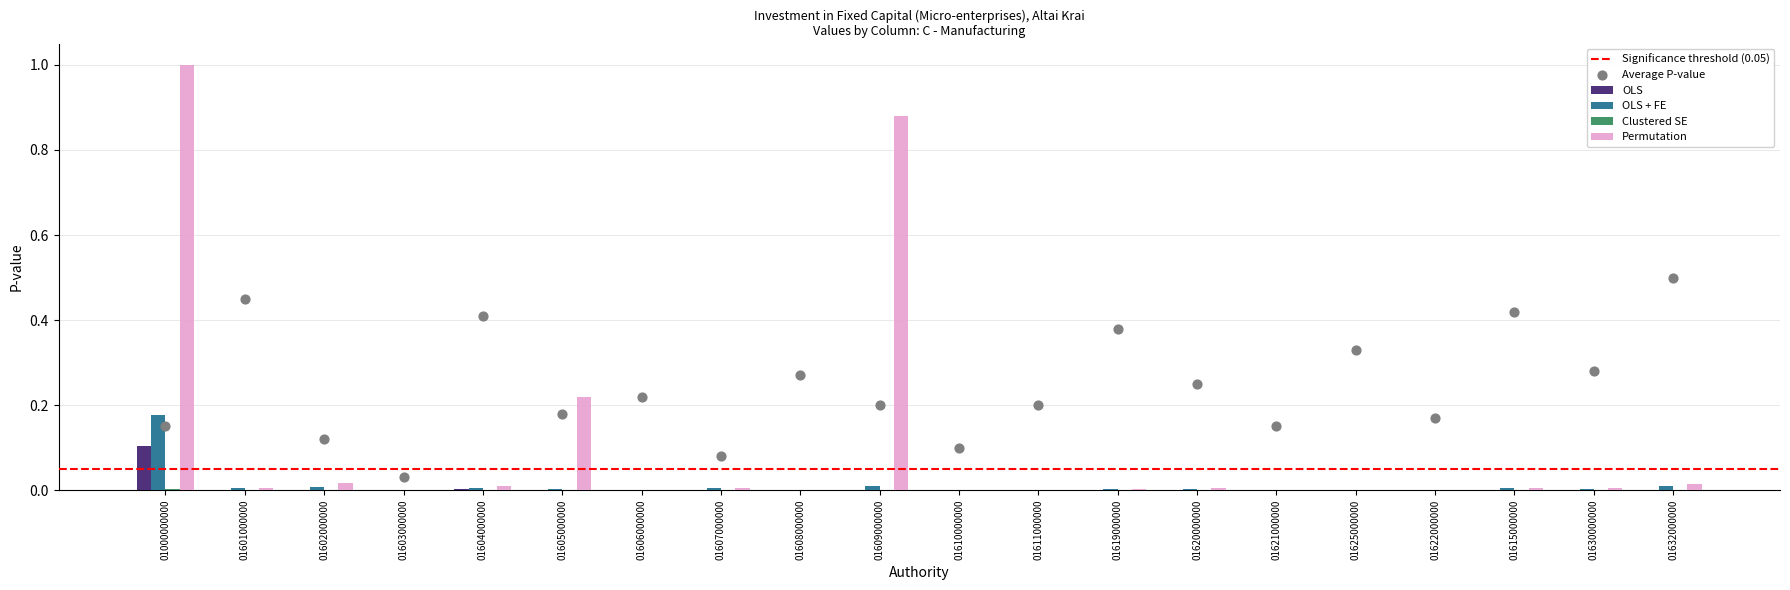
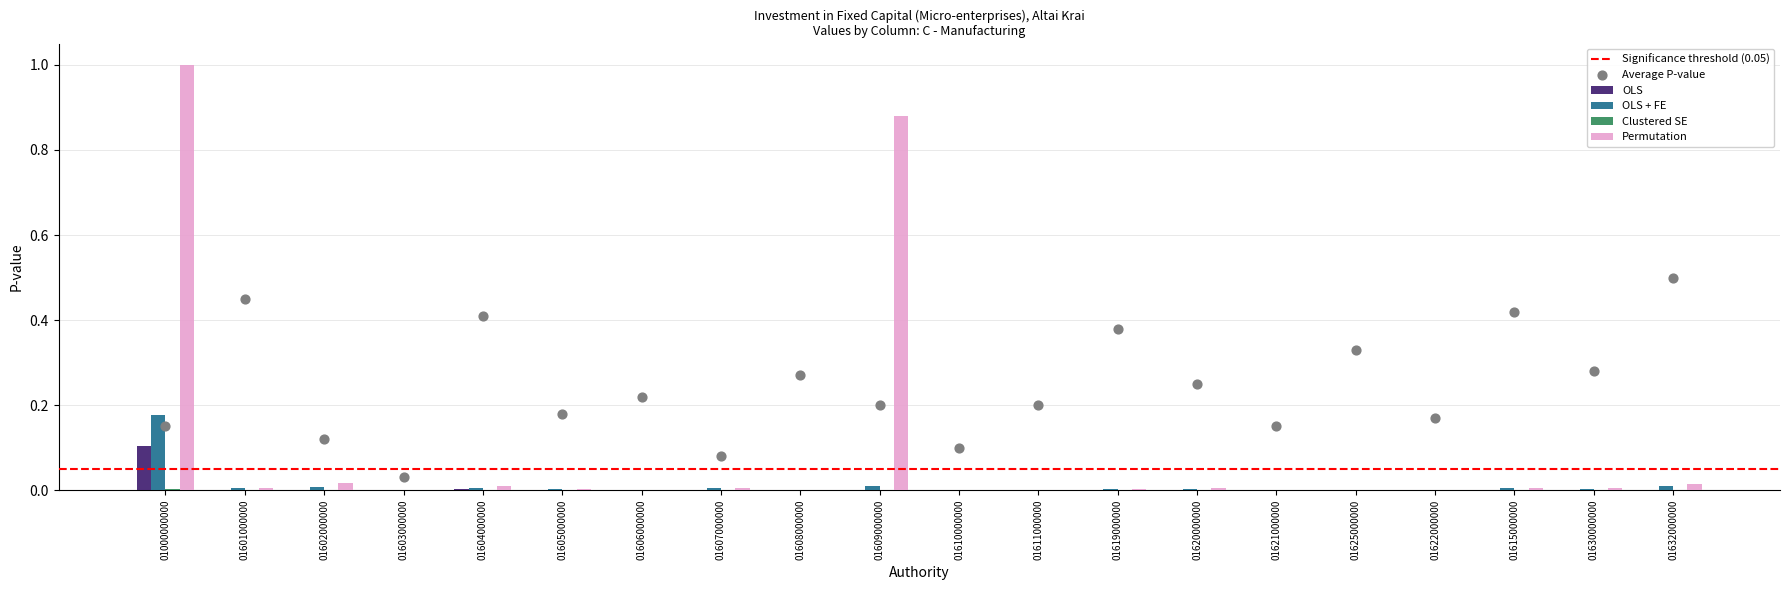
  {
    "OLS": {
      "01000000000": 0.10,
      "01603000000": 0.00,
      "01605000000": 0.00,
      "01606000000": 0.00,
      "01607000000": 0.00,
      "01609000000": 0.00,
      "01610000000": 0.00,
      "01621000000": 0.00,
      "01622000000": 0.00
    },
    "OLS + FE": {
      "01000000000": 0.18,
      "01602000000": 0.01,
      "01606000000": 0.00,
      "01609000000": 0.01,
      "01610000000": 0.00,
      "01632000000": 0.01
    },
    "Clustered SE": {
      "01601000000": 0.00,
      "01602000000": 0.00,
      "01603000000": 0.00,
      "01604000000": 0.00,
      "01605000000": 0.00,
      "01606000000": 0.00,
      "01607000000": 0.00,
      "01608000000": 0.00,
      "01609000000": 0.00,
      "01610000000": 0.00,
      "01611000000": 0.00,
      "01619000000": 0.00,
      "01620000000": 0.00,
      "01621000000": 0.00,
      "01625000000": 0.00,
      "01622000000": 0.00,
      "01615000000": 0.00,
      "01630000000": 0.00,
      "01632000000": 0.00
    },
    "Permutation": {
      "01000000000": 1.00,
      "01601000000": 0.01,
      "01602000000": 0.02,
      "01603000000": 0.00,
      "01604000000": 0.01,
-     "01605000000": 0.22,
+     "01605000000": 0.00,
      "01606000000": 0.00,
      "01609000000": 0.88,
      "01610000000": 0.00,
      "01632000000": 0.01
    }
  }
